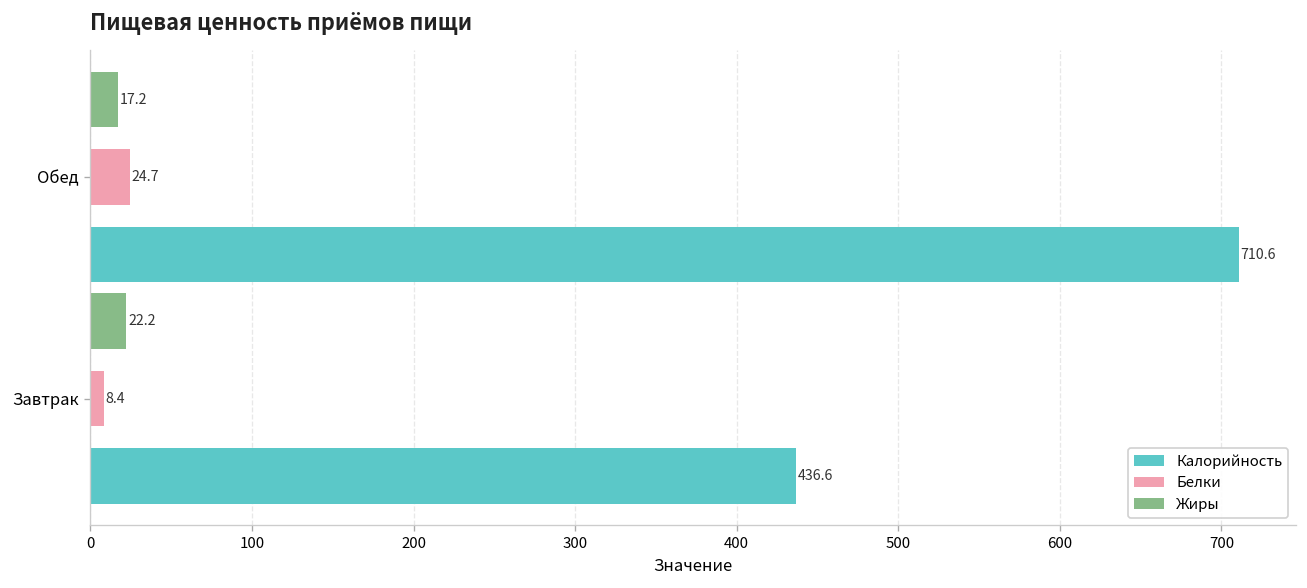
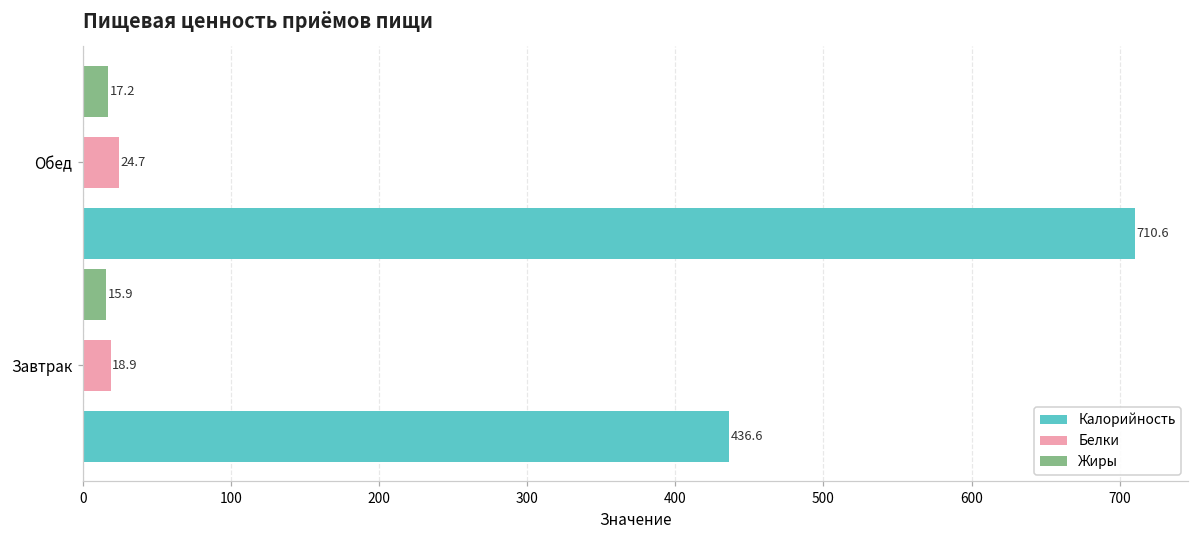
  {
    "Калорийность": {
      "Обед": 710.6,
      "Завтрак": 436.6
    },
    "Белки": {
      "Обед": 24.7,
-     "Завтрак": 8.4
+     "Завтрак": 18.9
    },
    "Жиры": {
      "Обед": 17.2,
-     "Завтрак": 22.2
+     "Завтрак": 15.9
    }
  }
